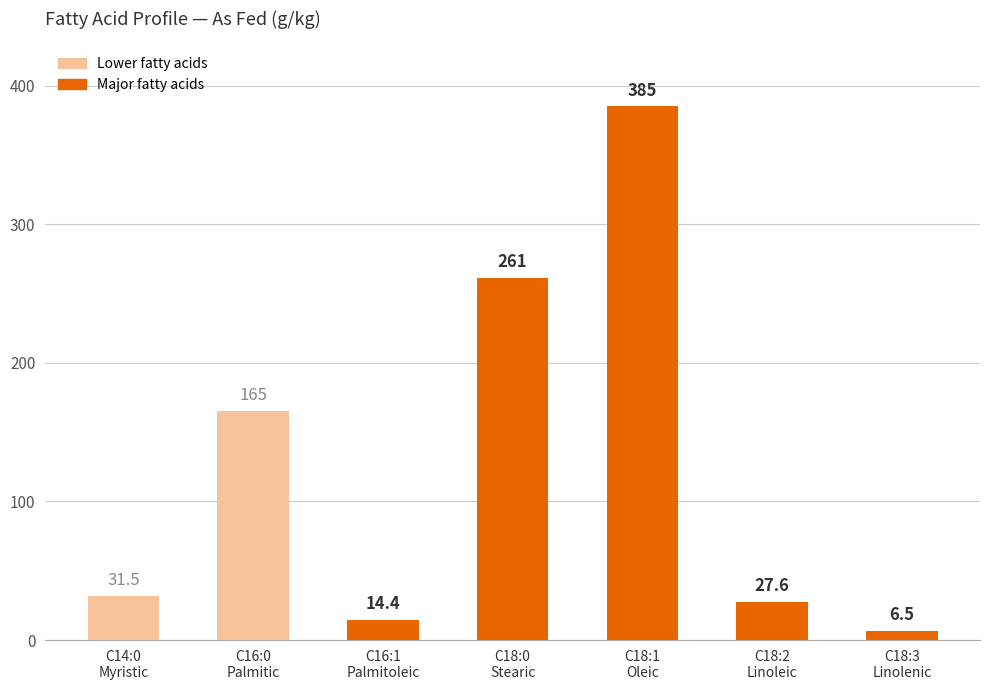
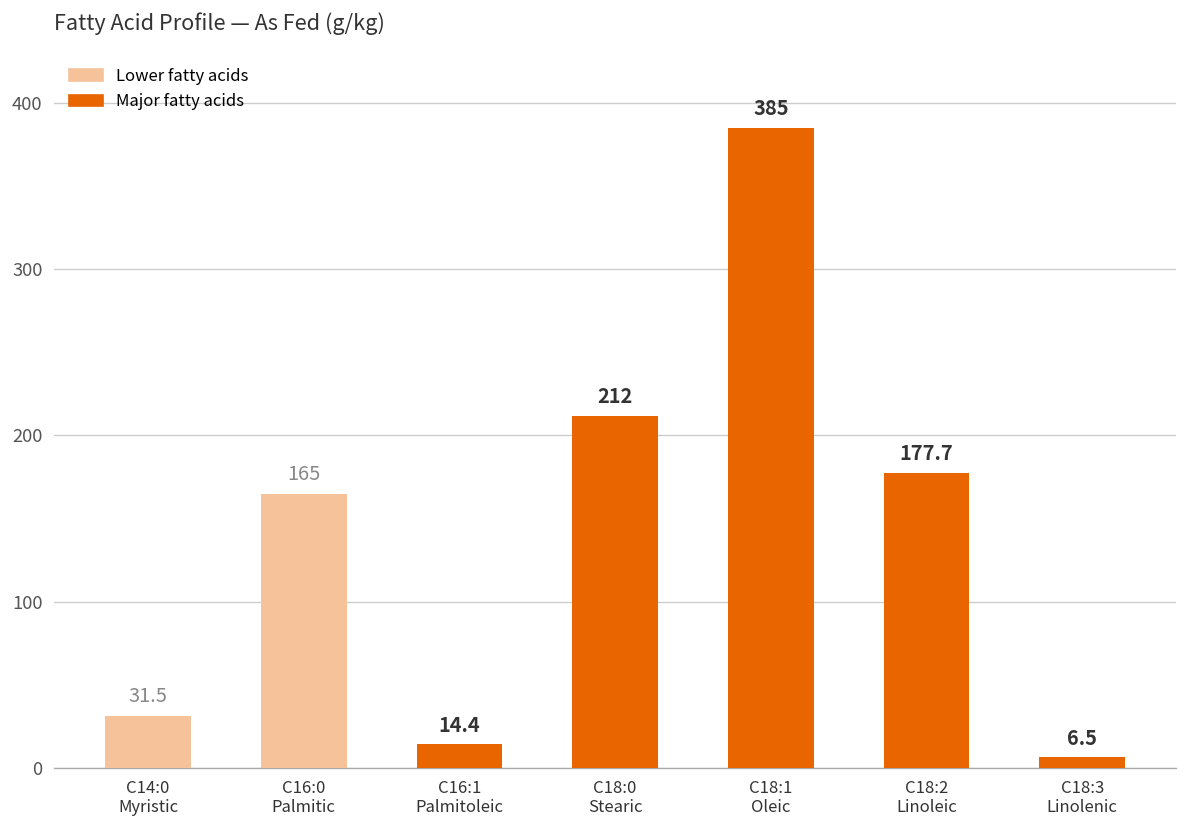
  {
    "C14:0 Myristic": 31.5,
    "C16:0 Palmitic": 165,
    "C16:1 Palmitoleic": 14.4,
-   "C18:0 Stearic": 261,
+   "C18:0 Stearic": 212,
    "C18:1 Oleic": 385,
-   "C18:2 Linoleic": 27.6,
+   "C18:2 Linoleic": 177.7,
    "C18:3 Linolenic": 6.5
  }
